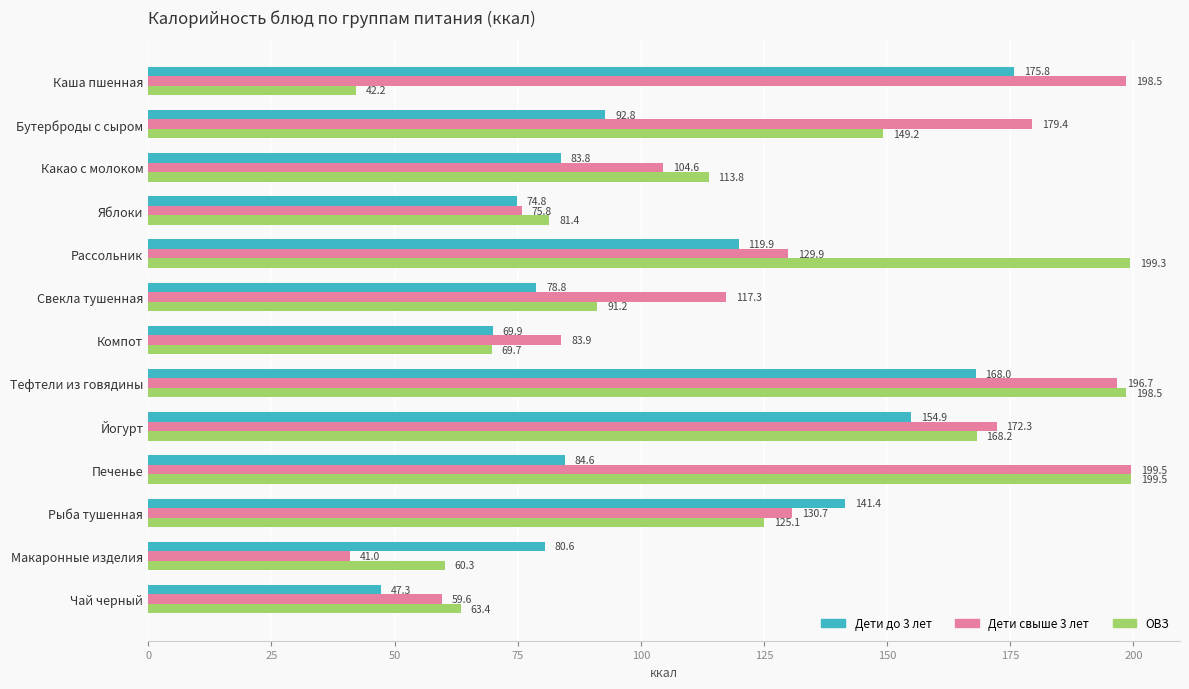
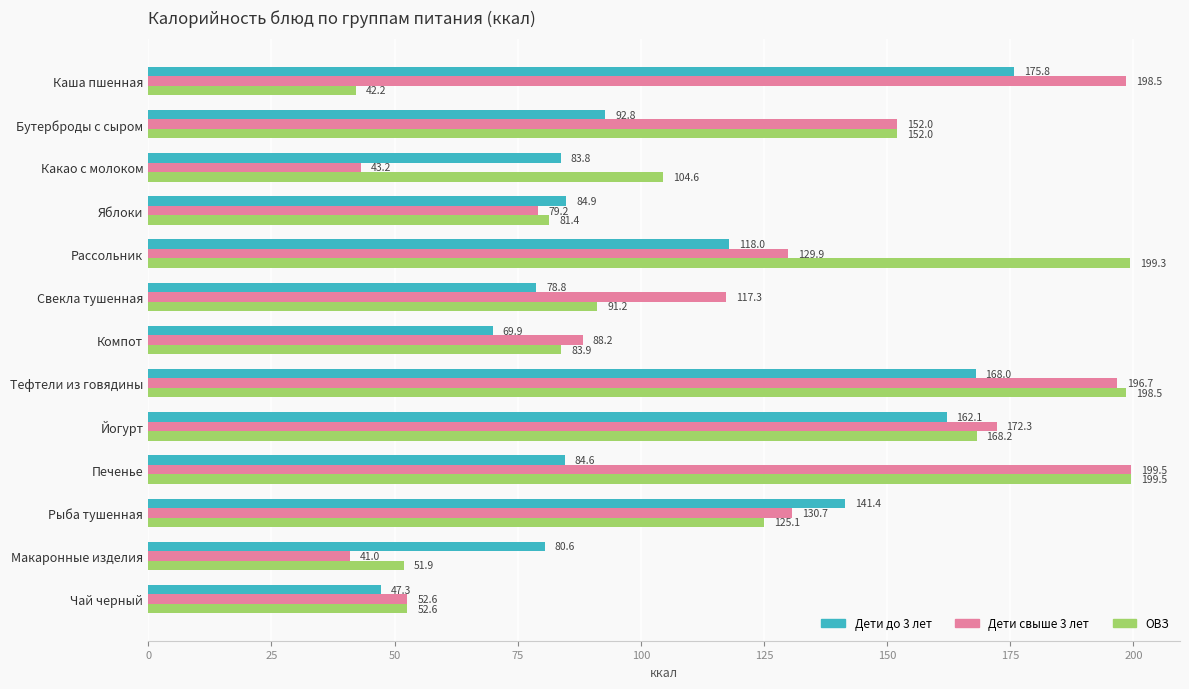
  {
    "Дети до 3 лет": {
      "Каша пшенная": 175.8,
      "Бутерброды с сыром": 92.8,
      "Какао с молоком": 83.8,
-     "Яблоки": 74.8,
-     "Рассольник": 119.9,
+     "Яблоки": 84.9,
+     "Рассольник": 118.0,
      "Свекла тушенная": 78.8,
      "Компот": 69.9,
      "Тефтели из говядины": 168.0,
-     "Йогурт": 154.9,
+     "Йогурт": 162.1,
      "Печенье": 84.6,
      "Рыба тушенная": 141.4,
      "Макаронные изделия": 80.6,
      "Чай черный": 47.3
    },
    "Дети свыше 3 лет": {
      "Каша пшенная": 198.5,
-     "Бутерброды с сыром": 179.4,
-     "Какао с молоком": 104.6,
-     "Яблоки": 75.8,
+     "Бутерброды с сыром": 152.0,
+     "Какао с молоком": 43.2,
+     "Яблоки": 79.2,
      "Рассольник": 129.9,
      "Свекла тушенная": 117.3,
-     "Компот": 83.9,
+     "Компот": 88.2,
      "Тефтели из говядины": 196.7,
      "Йогурт": 172.3,
      "Печенье": 199.5,
      "Рыба тушенная": 130.7,
      "Макаронные изделия": 41.0,
-     "Чай черный": 59.6
+     "Чай черный": 52.6
    },
    "ОВЗ": {
      "Каша пшенная": 42.2,
-     "Бутерброды с сыром": 149.2,
-     "Какао с молоком": 113.8,
+     "Бутерброды с сыром": 152.0,
+     "Какао с молоком": 104.6,
      "Яблоки": 81.4,
      "Рассольник": 199.3,
      "Свекла тушенная": 91.2,
-     "Компот": 69.7,
+     "Компот": 83.9,
      "Тефтели из говядины": 198.5,
      "Йогурт": 168.2,
      "Печенье": 199.5,
      "Рыба тушенная": 125.1,
-     "Макаронные изделия": 60.3,
-     "Чай черный": 63.4
+     "Макаронные изделия": 51.9,
+     "Чай черный": 52.6
    }
  }
